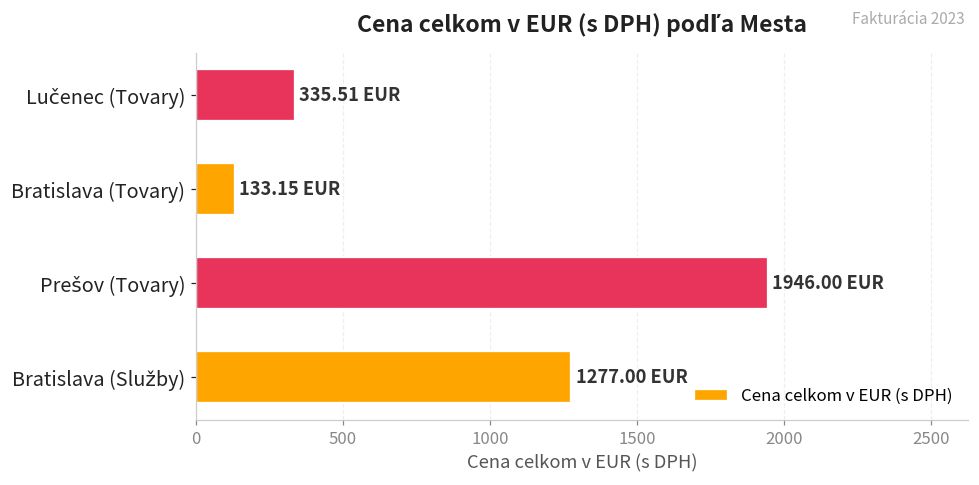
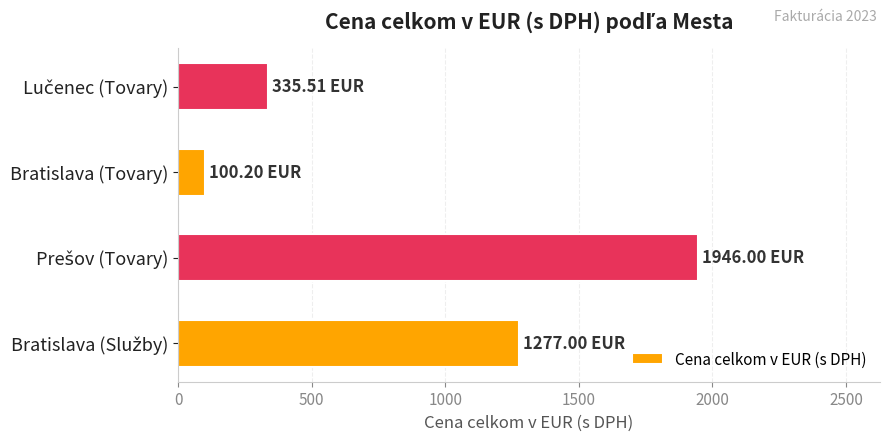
  {
    "Lučenec (Tovary)": 335.51,
-   "Bratislava (Tovary)": 133.15,
+   "Bratislava (Tovary)": 100.20,
    "Prešov (Tovary)": 1946.00,
    "Bratislava (Služby)": 1277.00
  }
